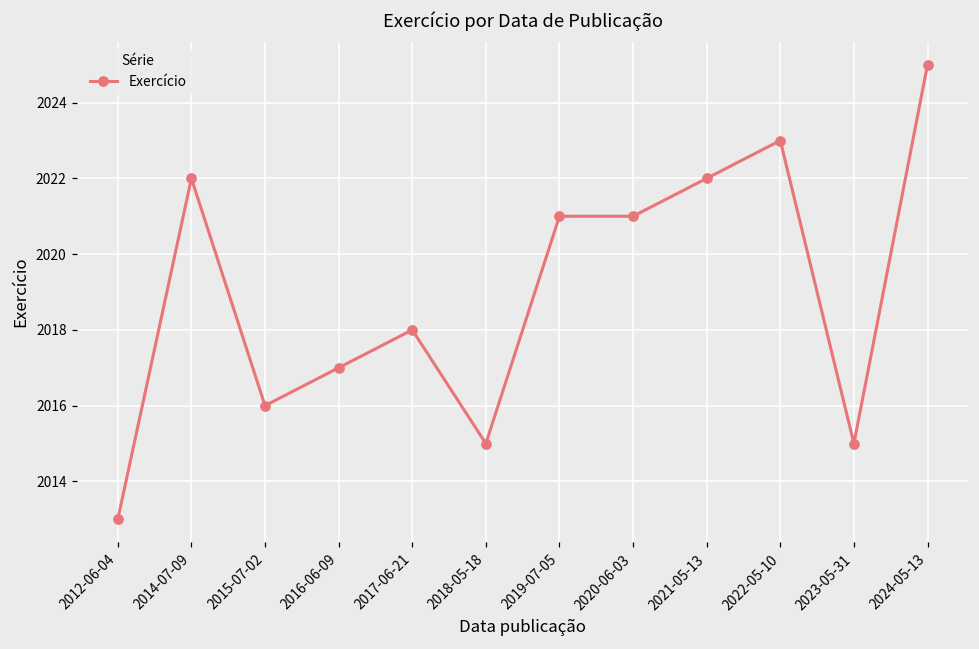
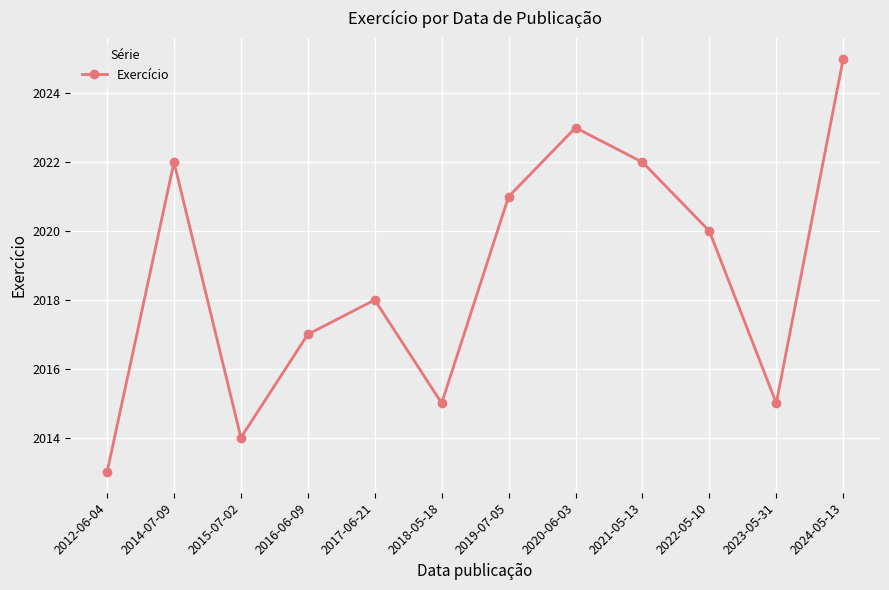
  {
    "2012-06-04": 2013,
    "2014-07-09": 2022,
-   "2015-07-02": 2016,
+   "2015-07-02": 2014,
    "2016-06-09": 2017,
    "2017-06-21": 2018,
    "2018-05-18": 2015,
    "2019-07-05": 2021,
-   "2020-06-03": 2021,
+   "2020-06-03": 2023,
    "2021-05-13": 2022,
-   "2022-05-10": 2023,
+   "2022-05-10": 2020,
    "2023-05-31": 2015,
    "2024-05-13": 2025
  }
